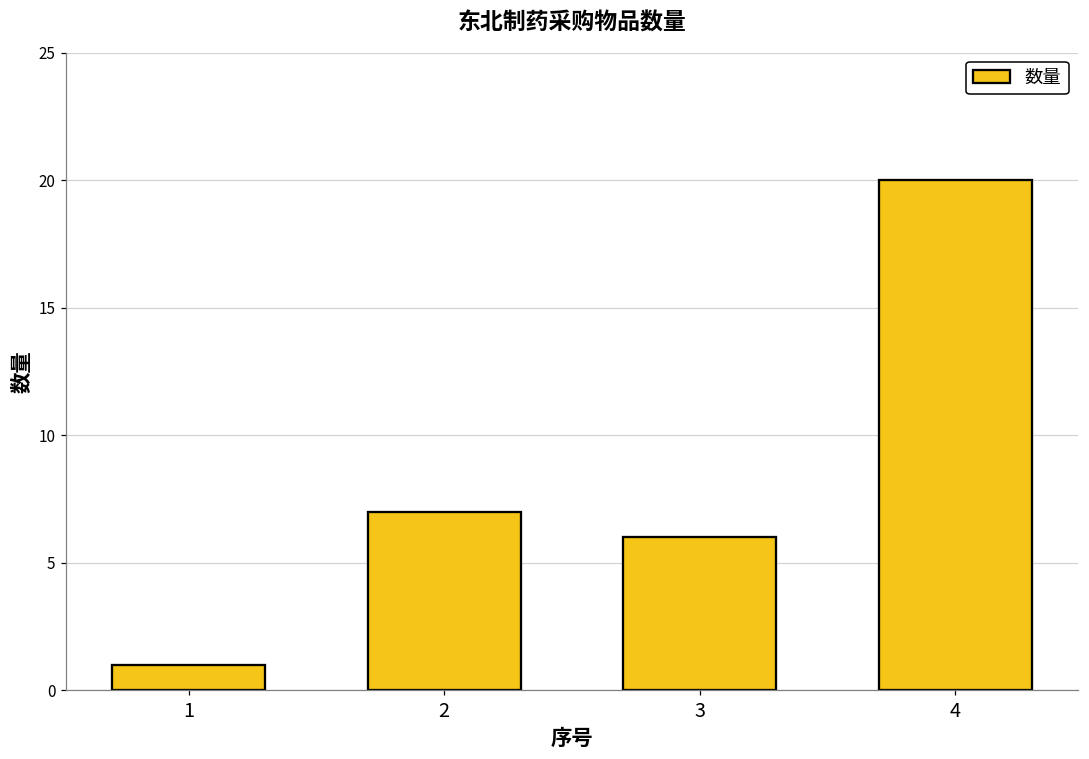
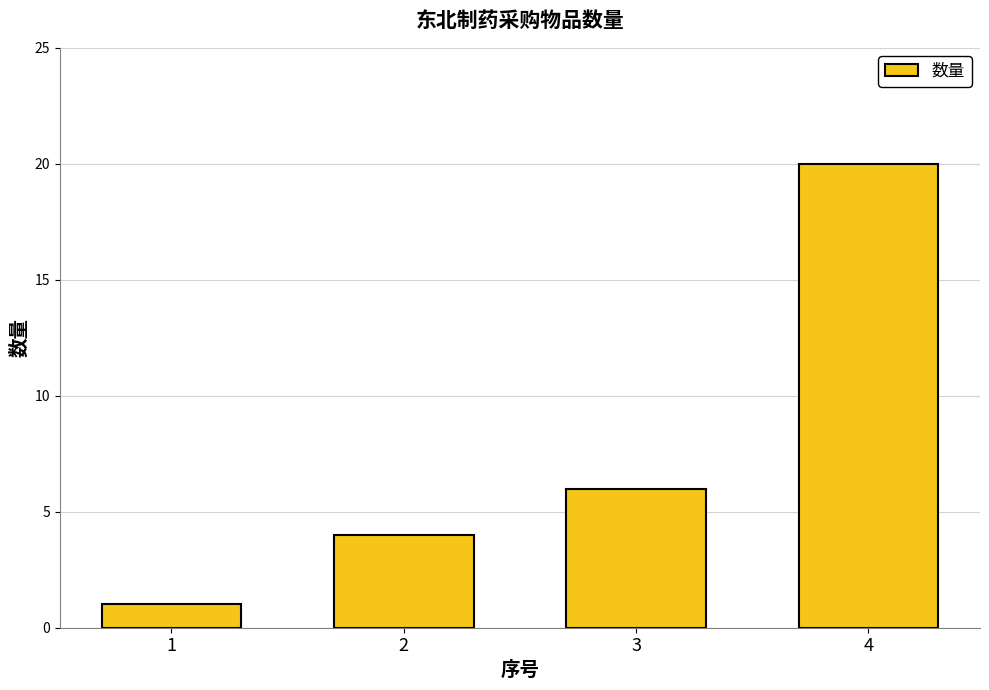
  {
    "1": 1,
-   "2": 7,
+   "2": 4,
    "3": 6,
    "4": 20
  }
